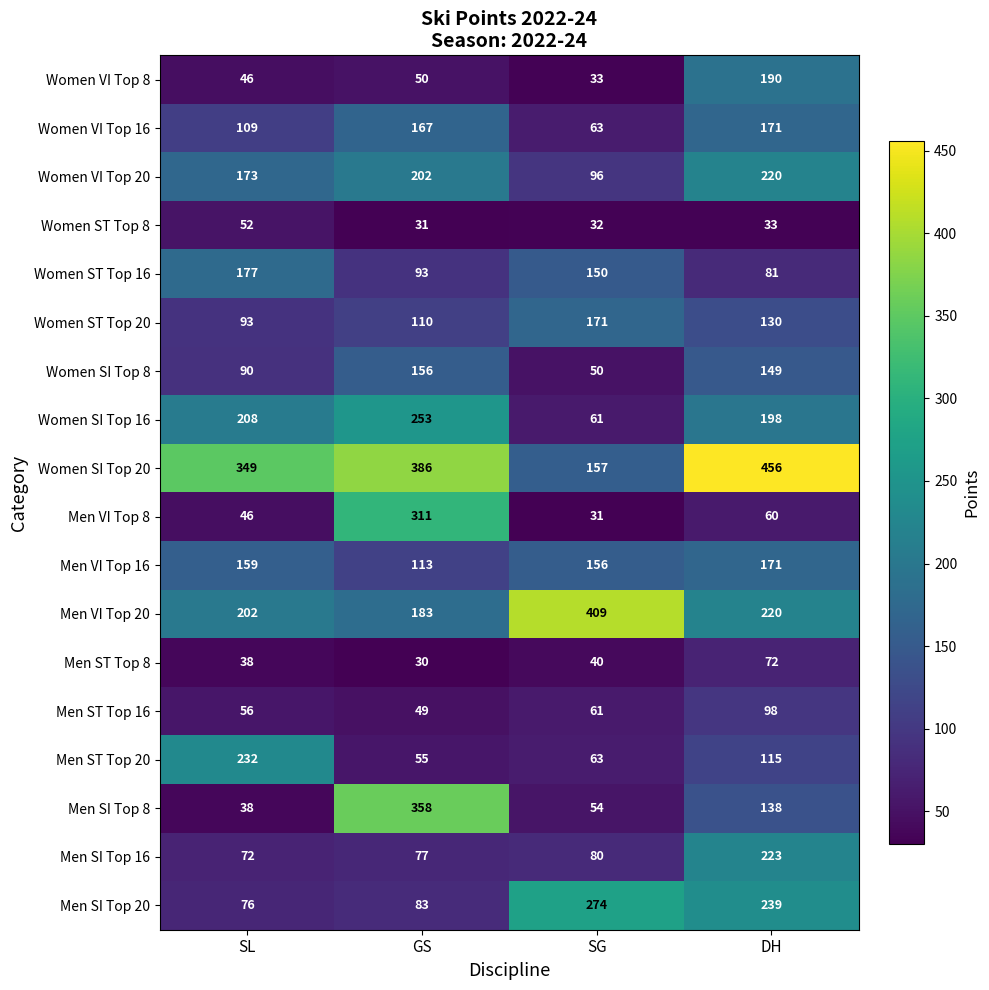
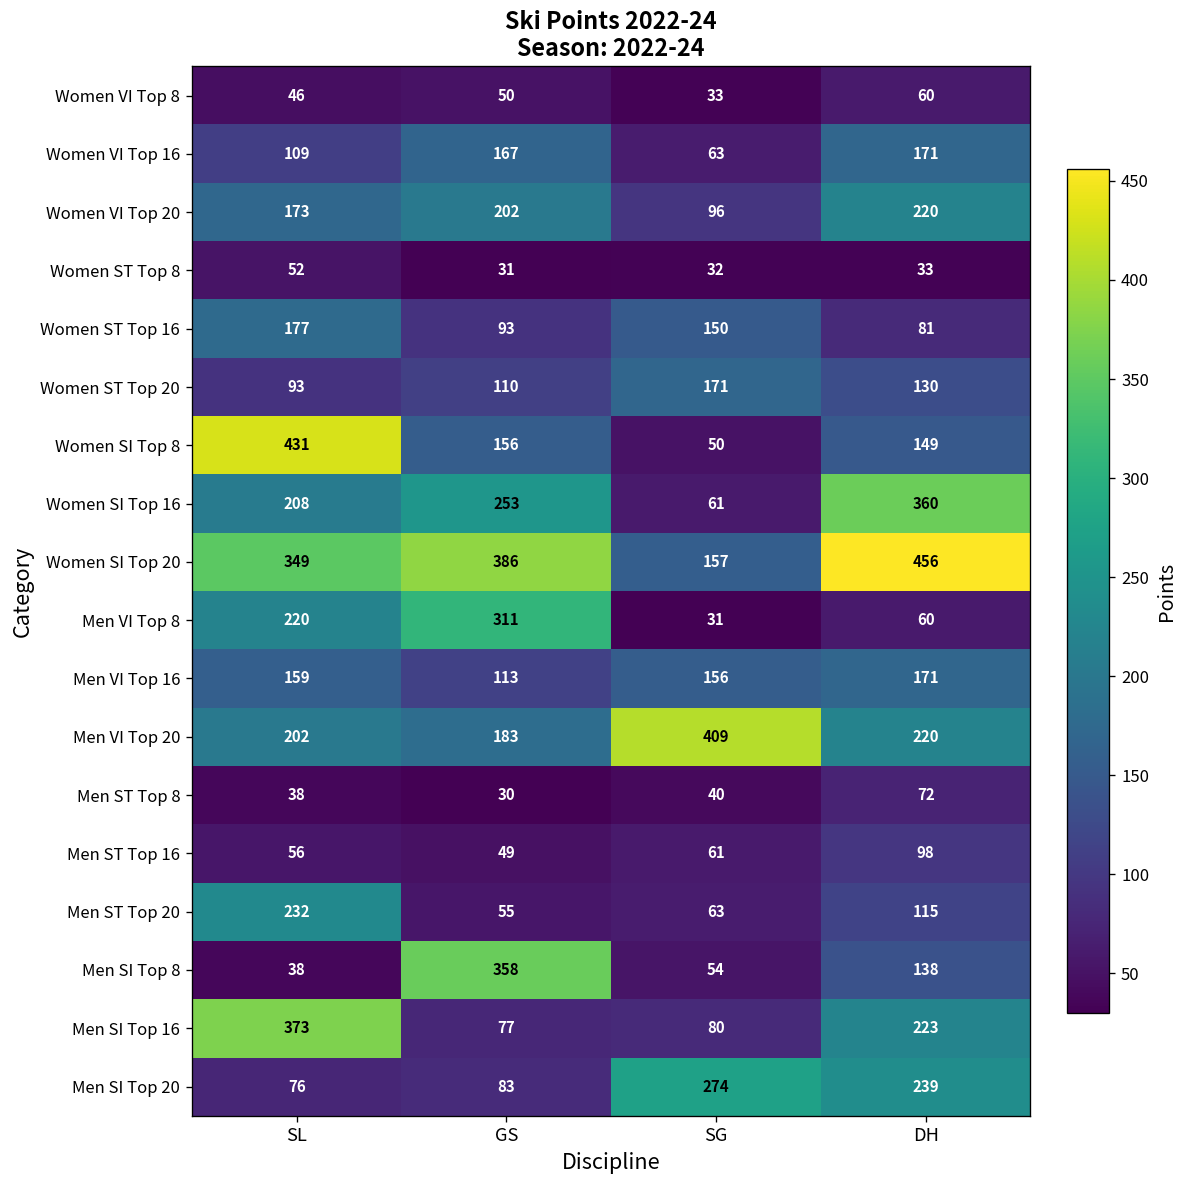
  {
    "Women VI Top 8": {
      "SL": 46,
      "GS": 50,
      "SG": 33,
-     "DH": 190
+     "DH": 60
    },
    "Women VI Top 16": {
      "SL": 109,
      "GS": 167,
      "SG": 63,
      "DH": 171
    },
    "Women VI Top 20": {
      "SL": 173,
      "GS": 202,
      "SG": 96,
      "DH": 220
    },
    "Women ST Top 8": {
      "SL": 52,
      "GS": 31,
      "SG": 32,
      "DH": 33
    },
    "Women ST Top 16": {
      "SL": 177,
      "GS": 93,
      "SG": 150,
      "DH": 81
    },
    "Women ST Top 20": {
      "SL": 93,
      "GS": 110,
      "SG": 171,
      "DH": 130
    },
    "Women SI Top 8": {
-     "SL": 90,
+     "SL": 431,
      "GS": 156,
      "SG": 50,
      "DH": 149
    },
    "Women SI Top 16": {
      "SL": 208,
      "GS": 253,
      "SG": 61,
-     "DH": 198
+     "DH": 360
    },
    "Women SI Top 20": {
      "SL": 349,
      "GS": 386,
      "SG": 157,
      "DH": 456
    },
    "Men VI Top 8": {
-     "SL": 46,
+     "SL": 220,
      "GS": 311,
      "SG": 31,
      "DH": 60
    },
    "Men VI Top 16": {
      "SL": 159,
      "GS": 113,
      "SG": 156,
      "DH": 171
    },
    "Men VI Top 20": {
      "SL": 202,
      "GS": 183,
      "SG": 409,
      "DH": 220
    },
    "Men ST Top 8": {
      "SL": 38,
      "GS": 30,
      "SG": 40,
      "DH": 72
    },
    "Men ST Top 16": {
      "SL": 56,
      "GS": 49,
      "SG": 61,
      "DH": 98
    },
    "Men ST Top 20": {
      "SL": 232,
      "GS": 55,
      "SG": 63,
      "DH": 115
    },
    "Men SI Top 8": {
      "SL": 38,
      "GS": 358,
      "SG": 54,
      "DH": 138
    },
    "Men SI Top 16": {
-     "SL": 72,
+     "SL": 373,
      "GS": 77,
      "SG": 80,
      "DH": 223
    },
    "Men SI Top 20": {
      "SL": 76,
      "GS": 83,
      "SG": 274,
      "DH": 239
    }
  }
